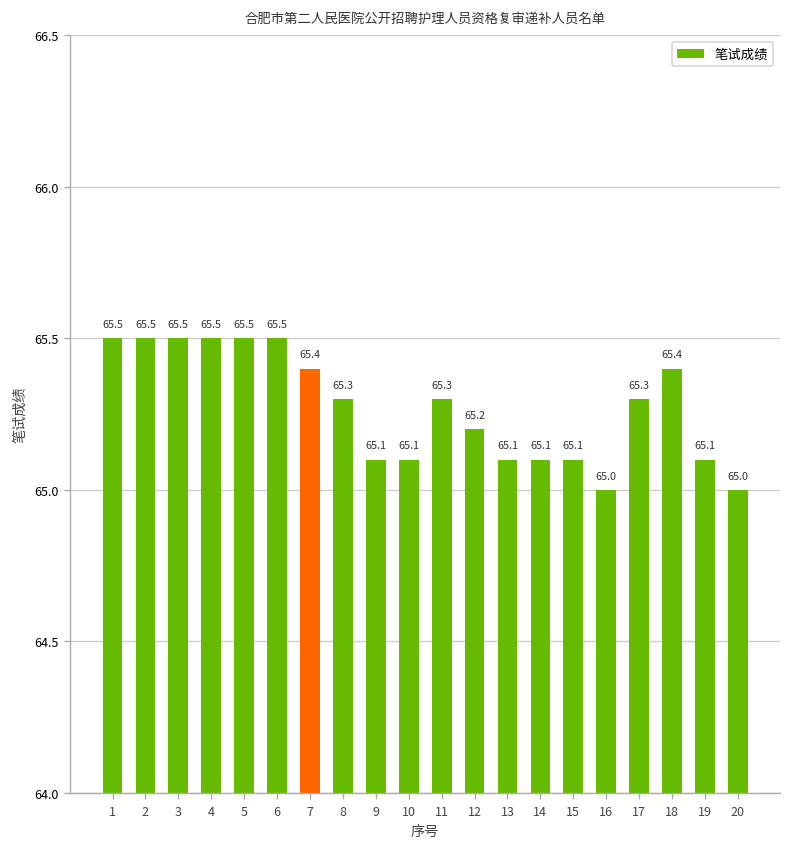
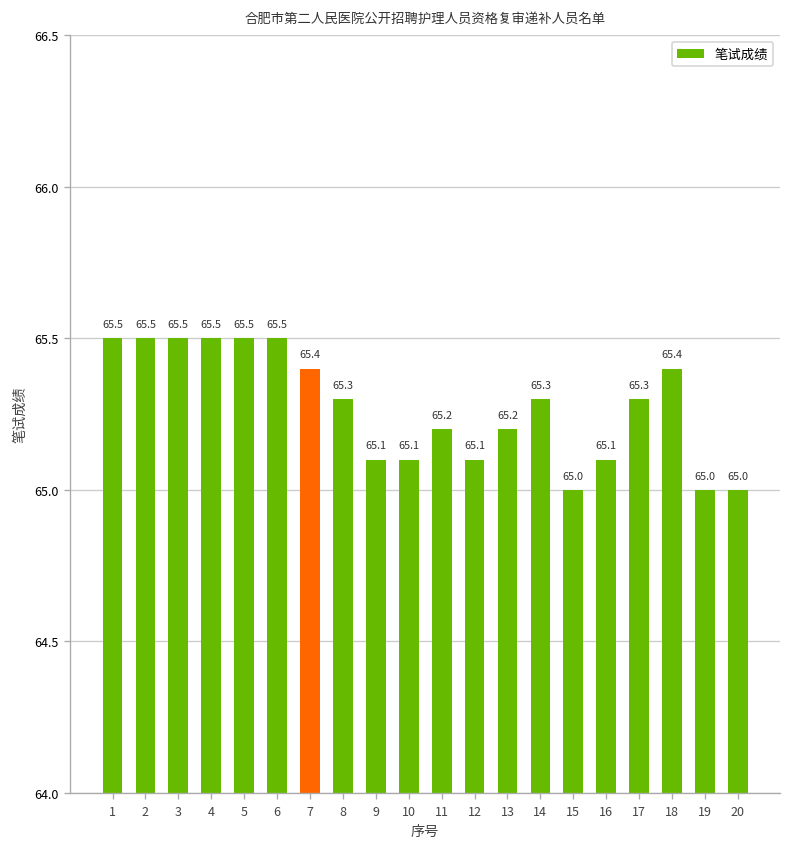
  {
    "1": 65.5,
    "2": 65.5,
    "3": 65.5,
    "4": 65.5,
    "5": 65.5,
    "6": 65.5,
    "7": 65.4,
    "8": 65.3,
    "9": 65.1,
    "10": 65.1,
-   "11": 65.3,
-   "12": 65.2,
-   "13": 65.1,
-   "14": 65.1,
-   "15": 65.1,
-   "16": 65.0,
+   "11": 65.2,
+   "12": 65.1,
+   "13": 65.2,
+   "14": 65.3,
+   "15": 65.0,
+   "16": 65.1,
    "17": 65.3,
    "18": 65.4,
-   "19": 65.1,
+   "19": 65.0,
    "20": 65.0
  }
